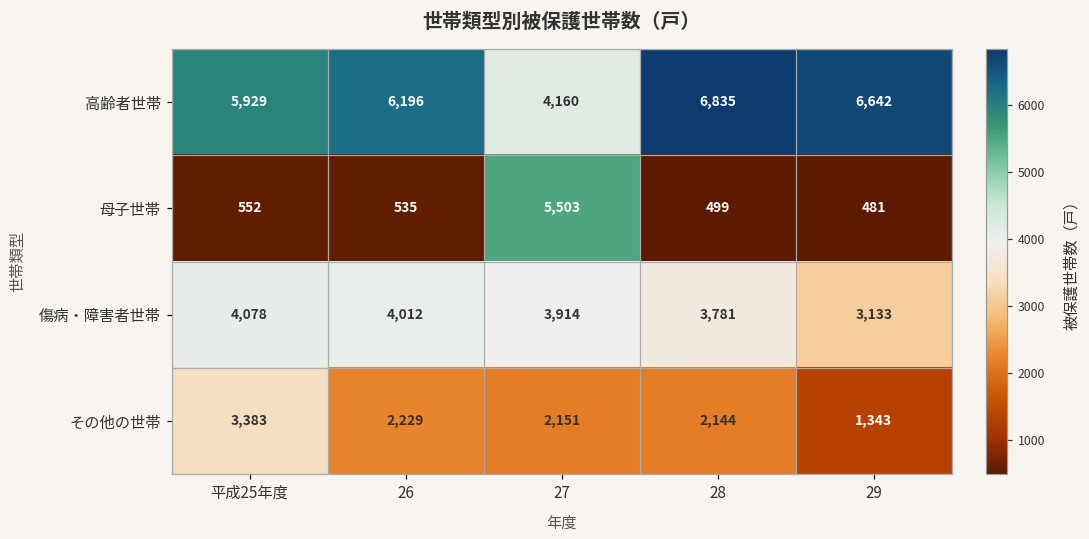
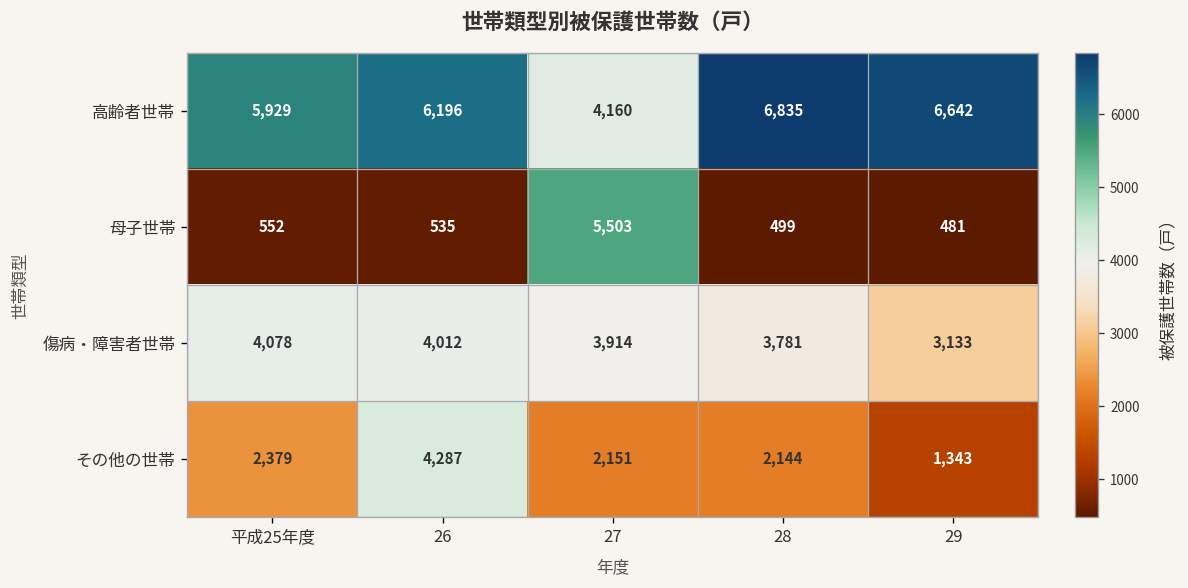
  {
    "高齢者世帯": {
      "平成25年度": "5,929",
      "26": "6,196",
      "27": "4,160",
      "28": "6,835",
      "29": "6,642"
    },
    "母子世帯": {
      "平成25年度": "552",
      "26": "535",
      "27": "5,503",
      "28": "499",
      "29": "481"
    },
    "傷病・障害者世帯": {
      "平成25年度": "4,078",
      "26": "4,012",
      "27": "3,914",
      "28": "3,781",
      "29": "3,133"
    },
    "その他の世帯": {
-     "平成25年度": "3,383",
-     "26": "2,229",
+     "平成25年度": "2,379",
+     "26": "4,287",
      "27": "2,151",
      "28": "2,144",
      "29": "1,343"
    }
  }
